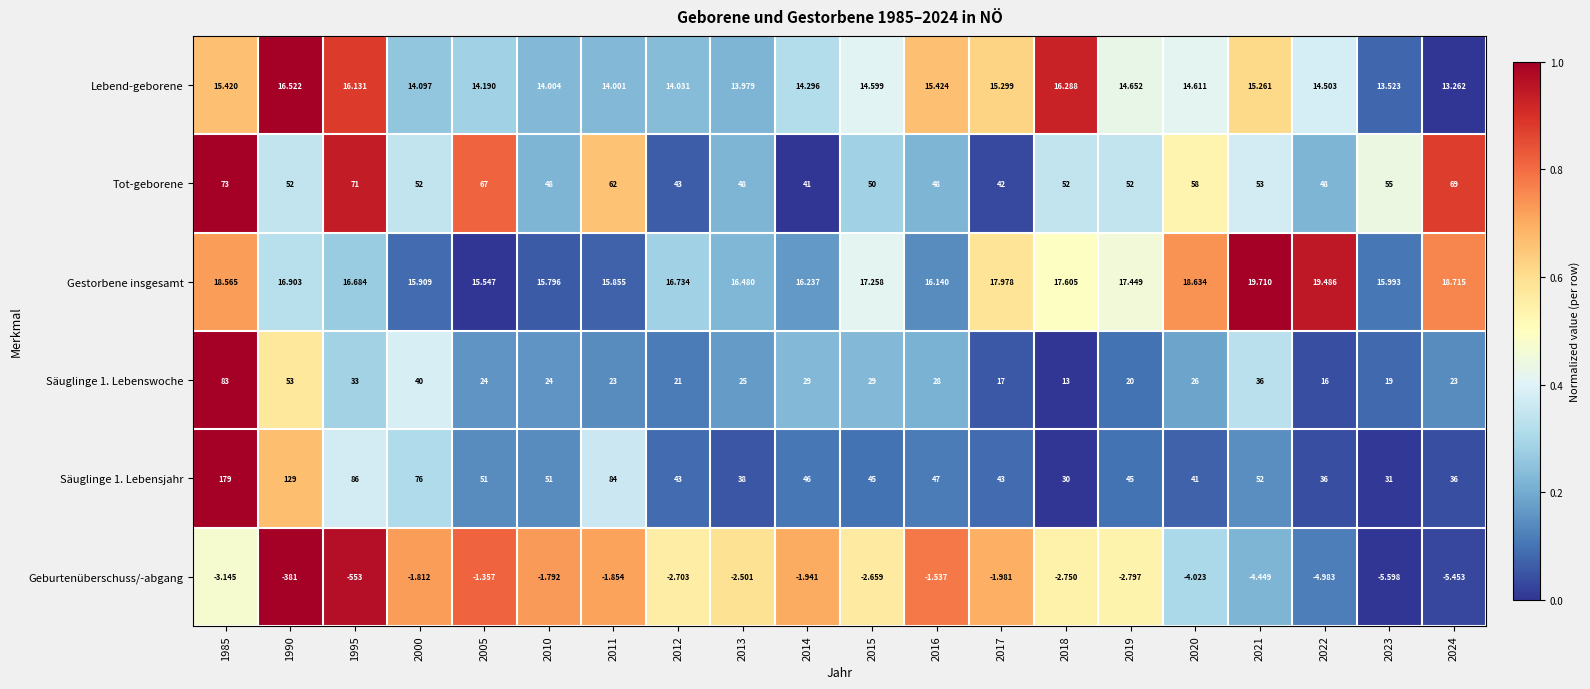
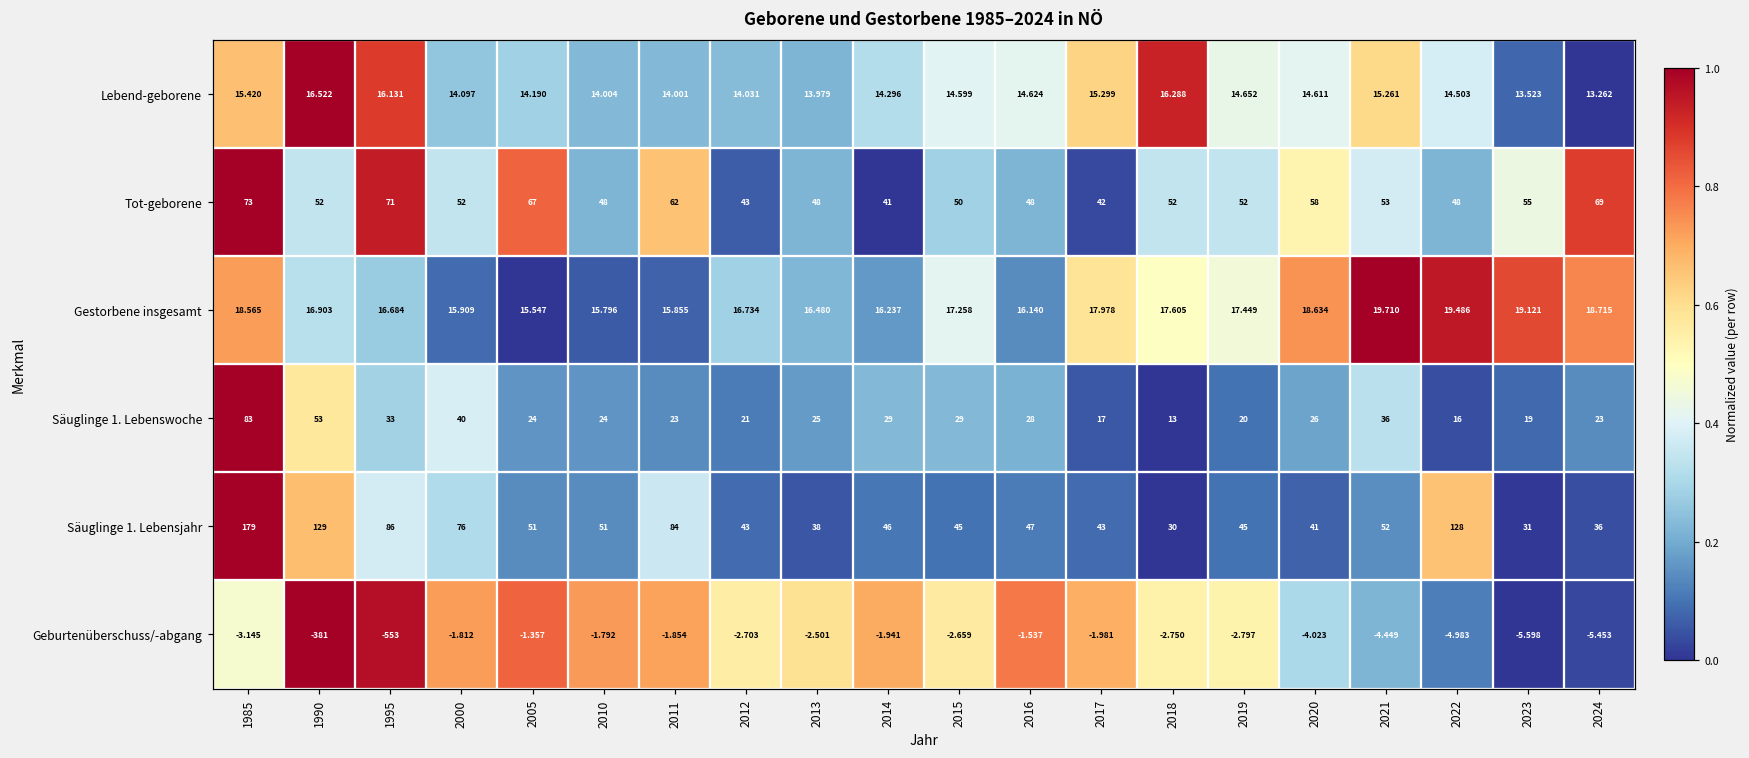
  {
    "Lebend-geborene": {
      "1985": 15.420,
      "1990": 16.522,
      "1995": 16.131,
      "2000": 14.097,
      "2005": 14.190,
      "2010": 14.004,
      "2011": 14.001,
      "2012": 14.031,
      "2013": 13.979,
      "2014": 14.296,
      "2015": 14.599,
-     "2016": 15.424,
+     "2016": 14.624,
      "2017": 15.299,
      "2018": 16.288,
      "2019": 14.652,
      "2020": 14.611,
      "2021": 15.261,
      "2022": 14.503,
      "2023": 13.523,
      "2024": 13.262
    },
    "Tot-geborene": {
      "1985": 73,
      "1990": 52,
      "1995": 71,
      "2000": 52,
      "2005": 67,
      "2010": 48,
      "2011": 62,
      "2012": 43,
      "2013": 48,
      "2014": 41,
      "2015": 50,
      "2016": 48,
      "2017": 42,
      "2018": 52,
      "2019": 52,
      "2020": 58,
      "2021": 53,
      "2022": 48,
      "2023": 55,
      "2024": 69
    },
    "Gestorbene insgesamt": {
      "1985": 18.565,
      "1990": 16.903,
      "1995": 16.684,
      "2000": 15.909,
      "2005": 15.547,
      "2010": 15.796,
      "2011": 15.855,
      "2012": 16.734,
      "2013": 16.480,
      "2014": 16.237,
      "2015": 17.258,
      "2016": 16.140,
      "2017": 17.978,
      "2018": 17.605,
      "2019": 17.449,
      "2020": 18.634,
      "2021": 19.710,
      "2022": 19.486,
-     "2023": 15.993,
+     "2023": 19.121,
      "2024": 18.715
    },
    "Säuglinge 1. Lebenswoche": {
      "1985": 83,
      "1990": 53,
      "1995": 33,
      "2000": 40,
      "2005": 24,
      "2010": 24,
      "2011": 23,
      "2012": 21,
      "2013": 25,
      "2014": 29,
      "2015": 29,
      "2016": 28,
      "2017": 17,
      "2018": 13,
      "2019": 20,
      "2020": 26,
      "2021": 36,
      "2022": 16,
      "2023": 19,
      "2024": 23
    },
    "Säuglinge 1. Lebensjahr": {
      "1985": 179,
      "1990": 129,
      "1995": 86,
      "2000": 76,
      "2005": 51,
      "2010": 51,
      "2011": 84,
      "2012": 43,
      "2013": 38,
      "2014": 46,
      "2015": 45,
      "2016": 47,
      "2017": 43,
      "2018": 30,
      "2019": 45,
      "2020": 41,
      "2021": 52,
-     "2022": 36,
+     "2022": 128,
      "2023": 31,
      "2024": 36
    },
    "Geburtenüberschuss/-abgang": {
      "1985": -3.145,
      "1990": -381,
      "1995": -553,
      "2000": -1.812,
      "2005": -1.357,
      "2010": -1.792,
      "2011": -1.854,
      "2012": -2.703,
      "2013": -2.501,
      "2014": -1.941,
      "2015": -2.659,
      "2016": -1.537,
      "2017": -1.981,
      "2018": -2.750,
      "2019": -2.797,
      "2020": -4.023,
      "2021": -4.449,
      "2022": -4.983,
      "2023": -5.598,
      "2024": -5.453
    }
  }
